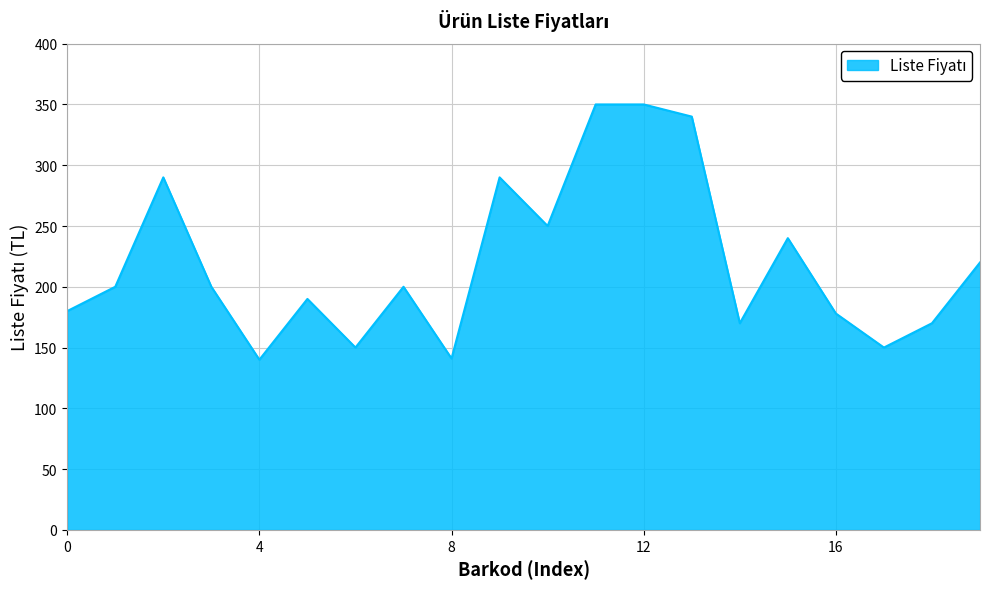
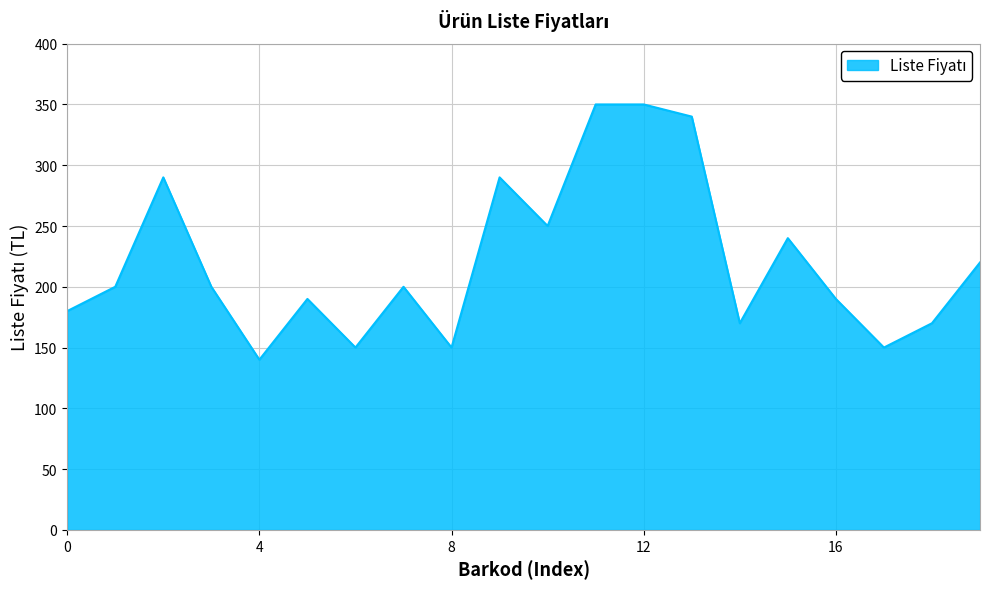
  {
    "0": 180,
    "4": 140,
-   "8": 141,
+   "8": 150,
    "12": 350,
-   "16": 178
+   "16": 190
  }
